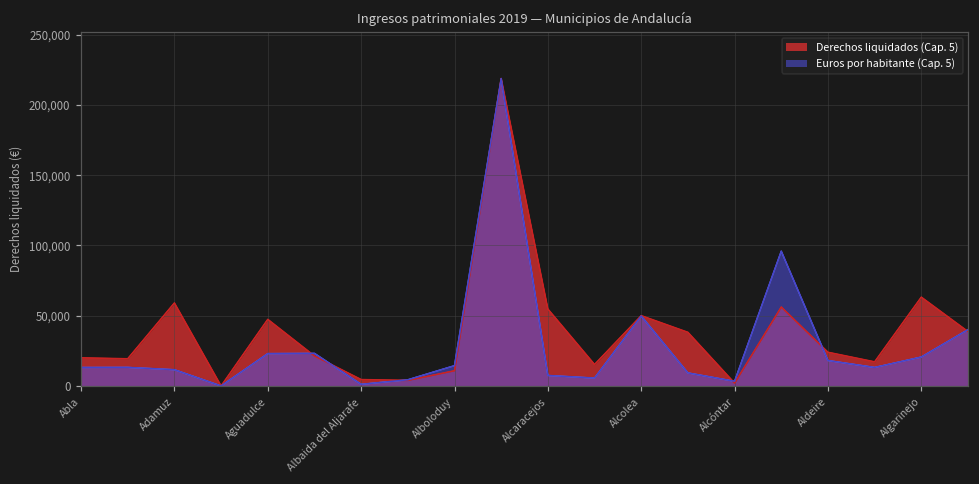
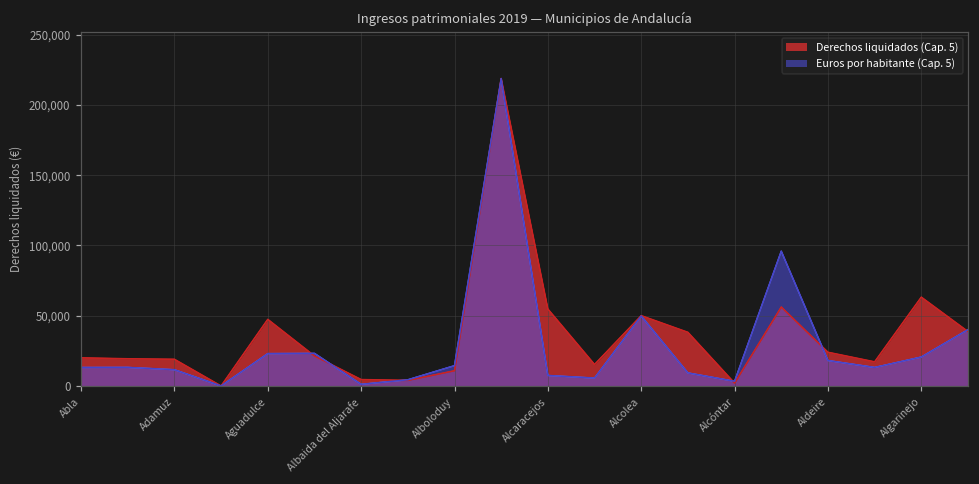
  {
    "Derechos liquidados (Cap. 5)": {
      "Abla": "20,000",
-     "Adamuz": "59,000",
+     "Adamuz": "19,000",
      "Aguadulce": "47,000",
      "Albaida del Aljarafe": "5,000",
      "Alboloduy": "11,000",
      "Alcaracejos": "55,000",
      "Aldeire": "24,000",
      "Algarinejo": "63,000"
    },
    "Euros por habitante (Cap. 5)": {
      "Abla": "13,000",
      "Adamuz": "12,000",
      "Aguadulce": "23,000",
      "Albaida del Aljarafe": "1,000",
      "Alboloduy": "14,000",
      "Alcaracejos": "7,000",
      "Aldeire": "18,000",
      "Algarinejo": "21,000"
    }
  }
